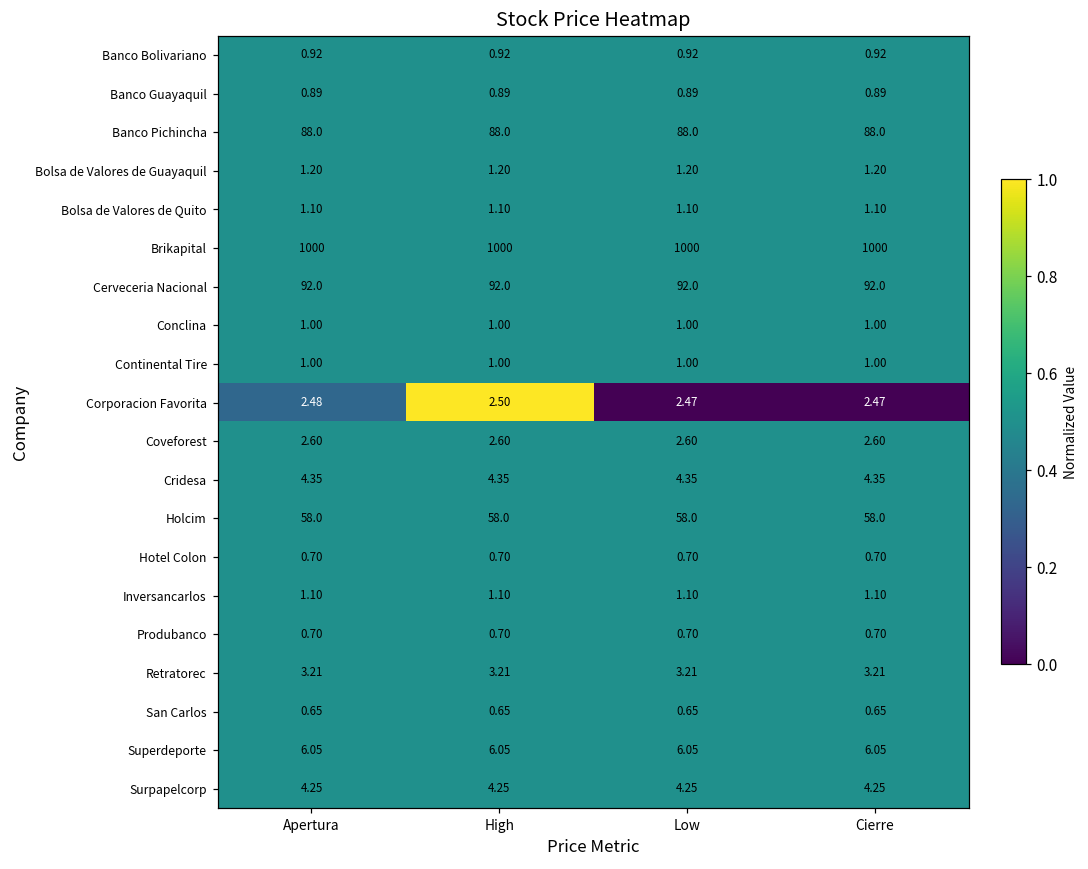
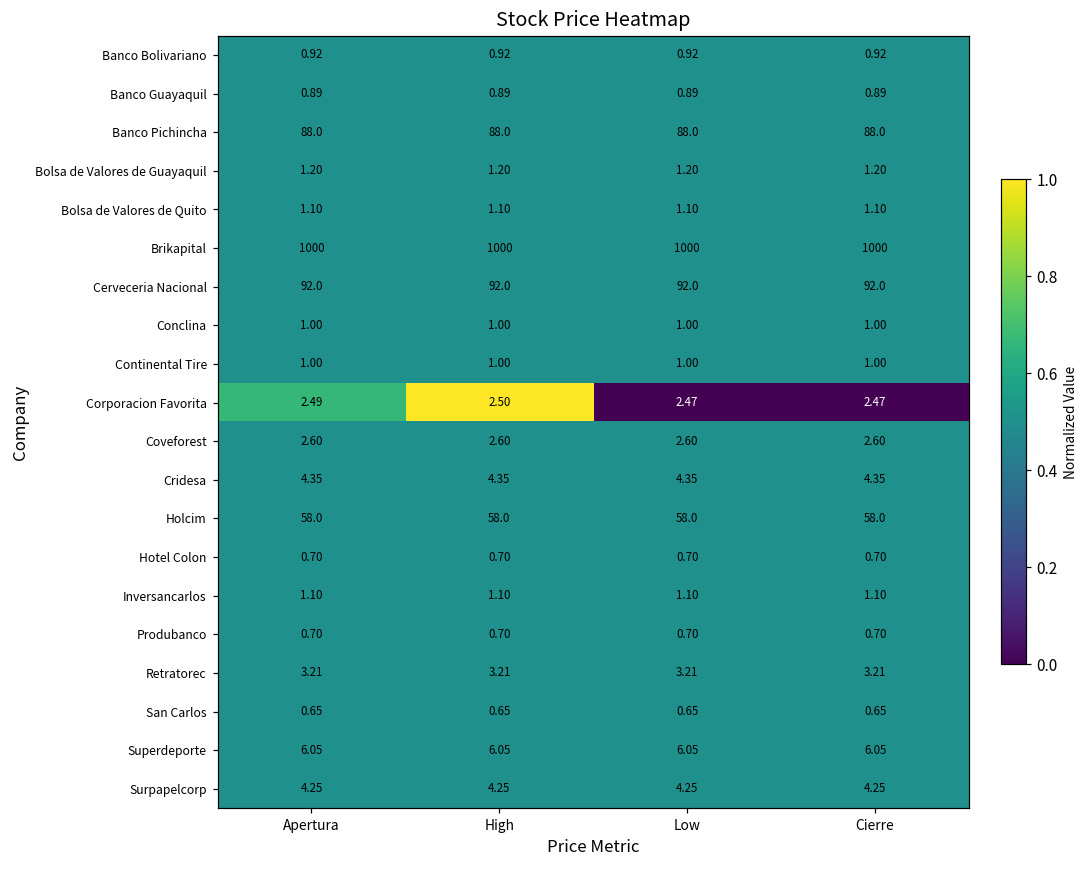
  {
    "Banco Bolivariano": {
      "Apertura": 0.92,
      "High": 0.92,
      "Low": 0.92,
      "Cierre": 0.92
    },
    "Banco Guayaquil": {
      "Apertura": 0.89,
      "High": 0.89,
      "Low": 0.89,
      "Cierre": 0.89
    },
    "Banco Pichincha": {
      "Apertura": 88.0,
      "High": 88.0,
      "Low": 88.0,
      "Cierre": 88.0
    },
    "Bolsa de Valores de Guayaquil": {
      "Apertura": 1.20,
      "High": 1.20,
      "Low": 1.20,
      "Cierre": 1.20
    },
    "Bolsa de Valores de Quito": {
      "Apertura": 1.10,
      "High": 1.10,
      "Low": 1.10,
      "Cierre": 1.10
    },
    "Brikapital": {
      "Apertura": 1000,
      "High": 1000,
      "Low": 1000,
      "Cierre": 1000
    },
    "Cerveceria Nacional": {
      "Apertura": 92.0,
      "High": 92.0,
      "Low": 92.0,
      "Cierre": 92.0
    },
    "Conclina": {
      "Apertura": 1.00,
      "High": 1.00,
      "Low": 1.00,
      "Cierre": 1.00
    },
    "Continental Tire": {
      "Apertura": 1.00,
      "High": 1.00,
      "Low": 1.00,
      "Cierre": 1.00
    },
    "Corporacion Favorita": {
-     "Apertura": 2.48,
+     "Apertura": 2.49,
      "High": 2.50,
      "Low": 2.47,
      "Cierre": 2.47
    },
    "Coveforest": {
      "Apertura": 2.60,
      "High": 2.60,
      "Low": 2.60,
      "Cierre": 2.60
    },
    "Cridesa": {
      "Apertura": 4.35,
      "High": 4.35,
      "Low": 4.35,
      "Cierre": 4.35
    },
    "Holcim": {
      "Apertura": 58.0,
      "High": 58.0,
      "Low": 58.0,
      "Cierre": 58.0
    },
    "Hotel Colon": {
      "Apertura": 0.70,
      "High": 0.70,
      "Low": 0.70,
      "Cierre": 0.70
    },
    "Inversancarlos": {
      "Apertura": 1.10,
      "High": 1.10,
      "Low": 1.10,
      "Cierre": 1.10
    },
    "Produbanco": {
      "Apertura": 0.70,
      "High": 0.70,
      "Low": 0.70,
      "Cierre": 0.70
    },
    "Retratorec": {
      "Apertura": 3.21,
      "High": 3.21,
      "Low": 3.21,
      "Cierre": 3.21
    },
    "San Carlos": {
      "Apertura": 0.65,
      "High": 0.65,
      "Low": 0.65,
      "Cierre": 0.65
    },
    "Superdeporte": {
      "Apertura": 6.05,
      "High": 6.05,
      "Low": 6.05,
      "Cierre": 6.05
    },
    "Surpapelcorp": {
      "Apertura": 4.25,
      "High": 4.25,
      "Low": 4.25,
      "Cierre": 4.25
    }
  }
